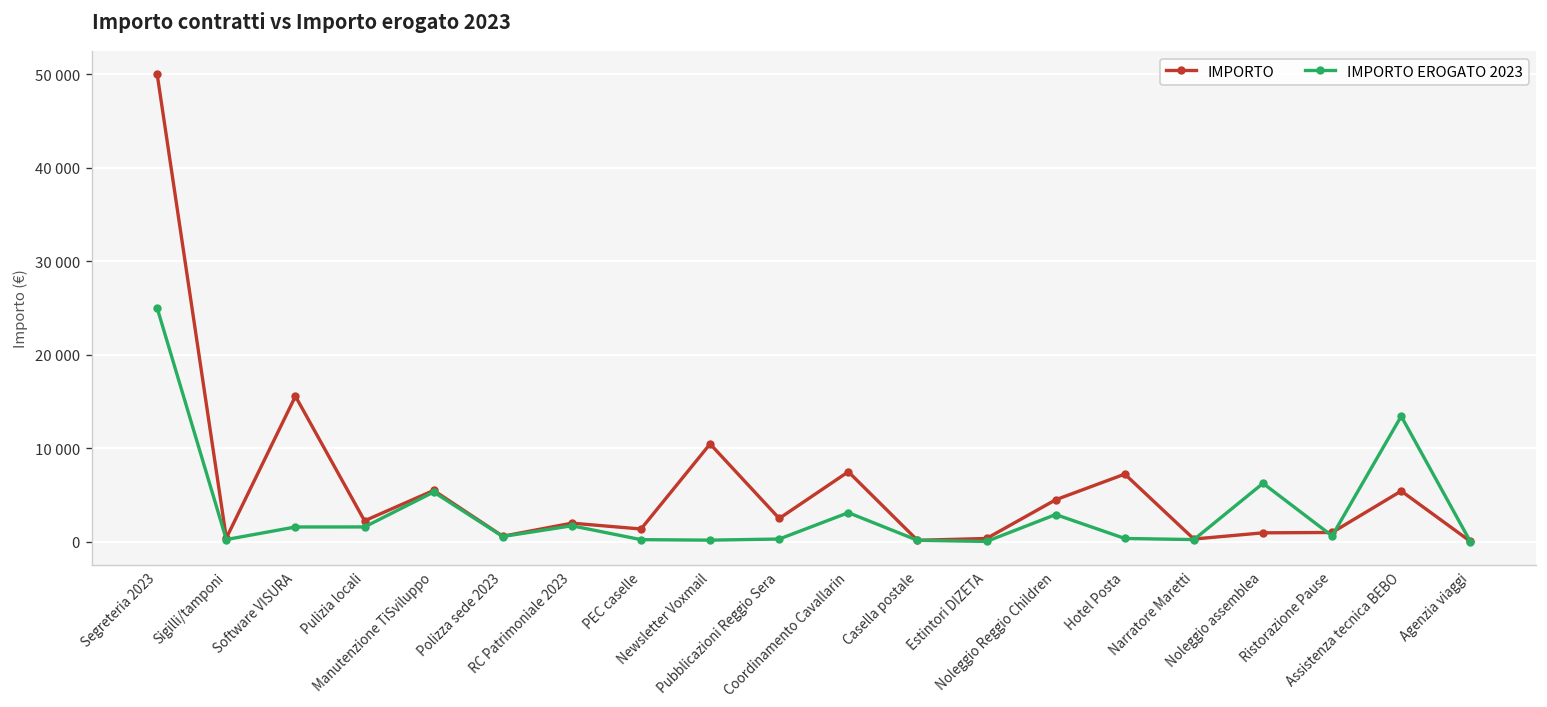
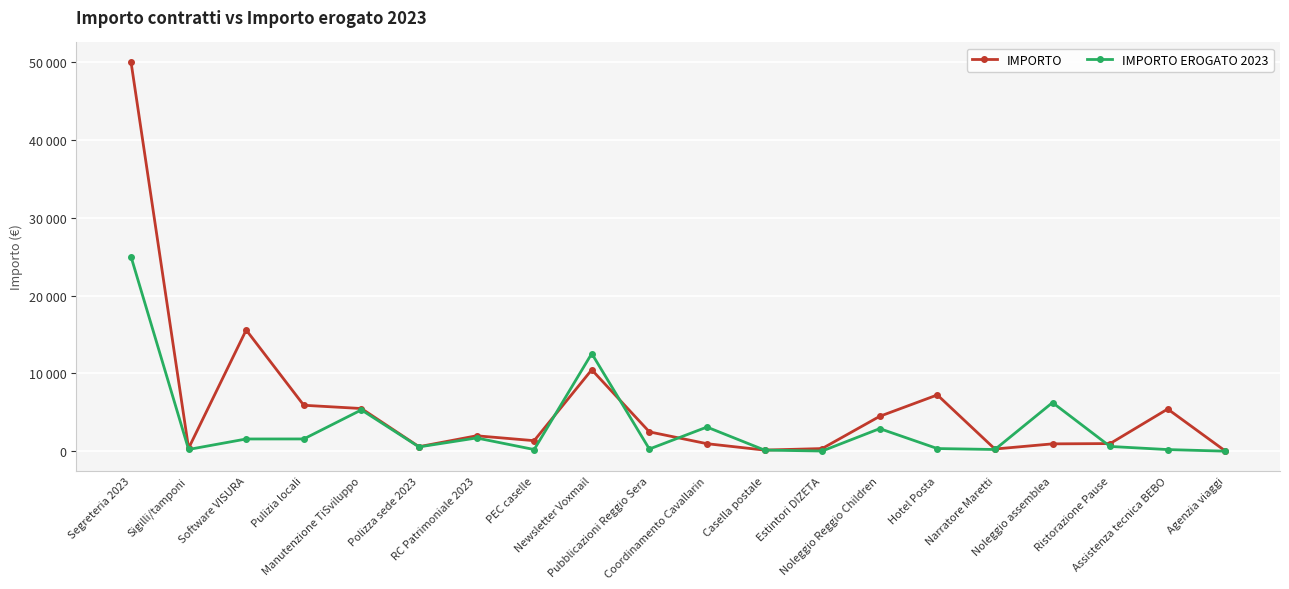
  {
    "IMPORTO": {
      "Segreteria 2023": 50000,
      "Software VISURA": 16000,
-     "Pulizia locali": 2000,
+     "Pulizia locali": 6000,
      "PEC caselle": 1000,
      "Newsletter Voxmail": 10000,
      "Pubblicazioni Reggio Sera": 3000,
-     "Coordinamento Cavallarin": 8000,
+     "Coordinamento Cavallarin": 1000,
      "Noleggio Reggio Children": 5000,
      "Hotel Posta": 7000,
      "Noleggio assemblea": 1000,
      "Ristorazione Pause": 1000,
      "Assistenza tecnica BEBO": 5000
    },
    "IMPORTO EROGATO 2023": {
      "Segreteria 2023": 25000,
      "Software VISURA": 2000,
      "Pulizia locali": 2000,
      "PEC caselle": 0,
-     "Newsletter Voxmail": 0,
+     "Newsletter Voxmail": 13000,
      "Pubblicazioni Reggio Sera": 0,
      "Coordinamento Cavallarin": 3000,
      "Noleggio Reggio Children": 3000,
      "Hotel Posta": 0,
      "Noleggio assemblea": 6000,
      "Ristorazione Pause": 1000,
-     "Assistenza tecnica BEBO": 13000
+     "Assistenza tecnica BEBO": 0
    }
  }
